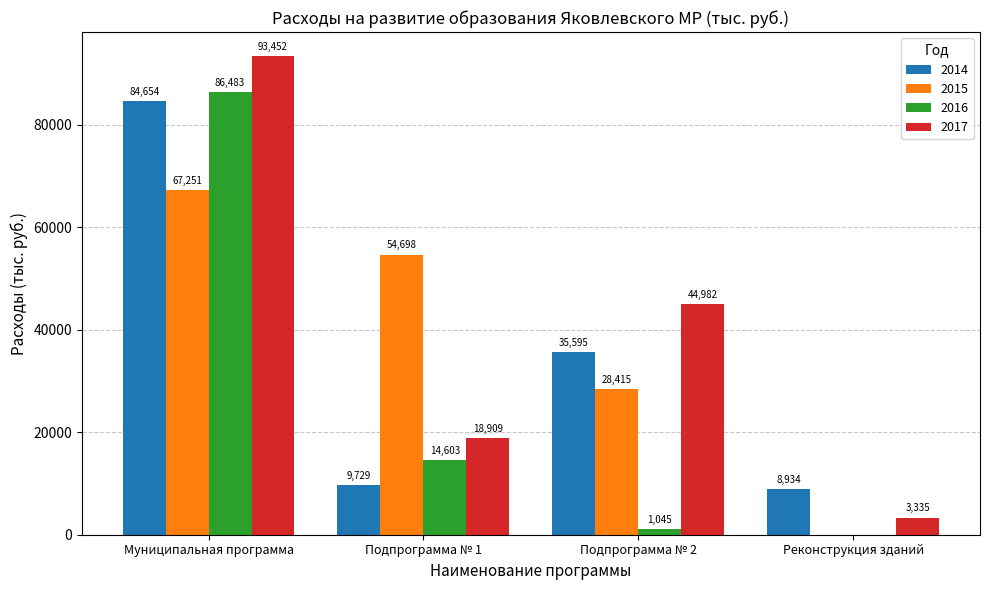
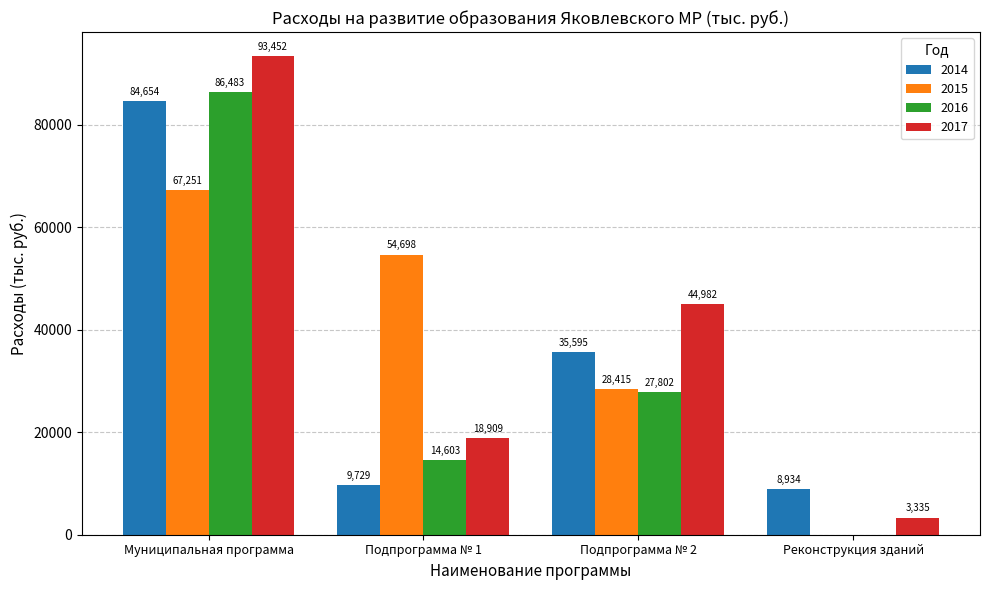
  {
    "2014": {
      "Муниципальная программа": "84,654",
      "Подпрограмма № 1": "9,729",
      "Подпрограмма № 2": "35,595",
      "Реконструкция зданий": "8,934"
    },
    "2015": {
      "Муниципальная программа": "67,251",
      "Подпрограмма № 1": "54,698",
      "Подпрограмма № 2": "28,415"
    },
    "2016": {
      "Муниципальная программа": "86,483",
      "Подпрограмма № 1": "14,603",
-     "Подпрограмма № 2": "1,045"
+     "Подпрограмма № 2": "27,802"
    },
    "2017": {
      "Муниципальная программа": "93,452",
      "Подпрограмма № 1": "18,909",
      "Подпрограмма № 2": "44,982",
      "Реконструкция зданий": "3,335"
    }
  }
